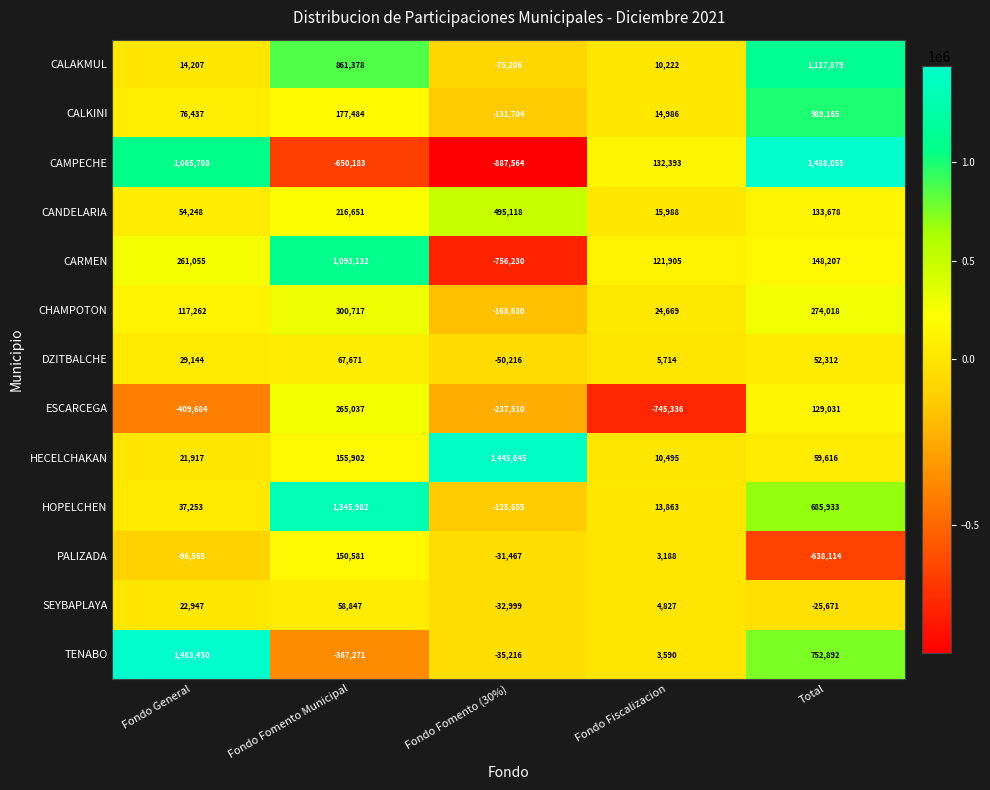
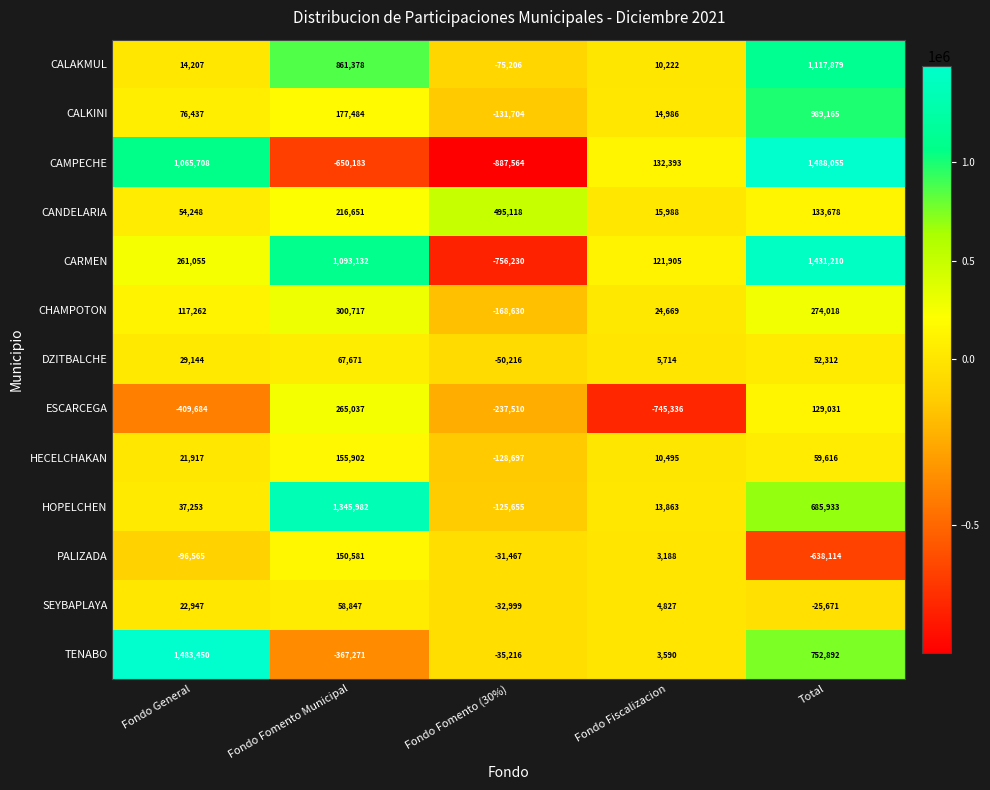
  {
    "CALAKMUL": {
      "Fondo General": "14,207",
      "Fondo Fomento Municipal": "861,378",
      "Fondo Fomento (30%)": "-75,206",
      "Fondo Fiscalizacion": "10,222",
      "Total": "1,117,879"
    },
    "CALKINI": {
      "Fondo General": "76,437",
      "Fondo Fomento Municipal": "177,484",
      "Fondo Fomento (30%)": "-131,704",
      "Fondo Fiscalizacion": "14,986",
      "Total": "989,165"
    },
    "CAMPECHE": {
      "Fondo General": "1,065,708",
      "Fondo Fomento Municipal": "-650,183",
      "Fondo Fomento (30%)": "-887,564",
      "Fondo Fiscalizacion": "132,393",
      "Total": "1,488,055"
    },
    "CANDELARIA": {
      "Fondo General": "54,248",
      "Fondo Fomento Municipal": "216,651",
      "Fondo Fomento (30%)": "495,118",
      "Fondo Fiscalizacion": "15,988",
      "Total": "133,678"
    },
    "CARMEN": {
      "Fondo General": "261,055",
      "Fondo Fomento Municipal": "1,093,132",
      "Fondo Fomento (30%)": "-756,230",
      "Fondo Fiscalizacion": "121,905",
-     "Total": "148,207"
+     "Total": "1,431,210"
    },
    "CHAMPOTON": {
      "Fondo General": "117,262",
      "Fondo Fomento Municipal": "300,717",
      "Fondo Fomento (30%)": "-168,630",
      "Fondo Fiscalizacion": "24,669",
      "Total": "274,018"
    },
    "DZITBALCHE": {
      "Fondo General": "29,144",
      "Fondo Fomento Municipal": "67,671",
      "Fondo Fomento (30%)": "-50,216",
      "Fondo Fiscalizacion": "5,714",
      "Total": "52,312"
    },
    "ESCARCEGA": {
      "Fondo General": "-409,684",
      "Fondo Fomento Municipal": "265,037",
      "Fondo Fomento (30%)": "-237,510",
      "Fondo Fiscalizacion": "-745,336",
      "Total": "129,031"
    },
    "HECELCHAKAN": {
      "Fondo General": "21,917",
      "Fondo Fomento Municipal": "155,902",
-     "Fondo Fomento (30%)": "1,445,645",
+     "Fondo Fomento (30%)": "-128,697",
      "Fondo Fiscalizacion": "10,495",
      "Total": "59,616"
    },
    "HOPELCHEN": {
      "Fondo General": "37,253",
      "Fondo Fomento Municipal": "1,345,982",
      "Fondo Fomento (30%)": "-125,655",
      "Fondo Fiscalizacion": "13,863",
      "Total": "685,933"
    },
    "PALIZADA": {
      "Fondo General": "-96,565",
      "Fondo Fomento Municipal": "150,581",
      "Fondo Fomento (30%)": "-31,467",
      "Fondo Fiscalizacion": "3,188",
      "Total": "-638,114"
    },
    "SEYBAPLAYA": {
      "Fondo General": "22,947",
      "Fondo Fomento Municipal": "58,847",
      "Fondo Fomento (30%)": "-32,999",
      "Fondo Fiscalizacion": "4,827",
      "Total": "-25,671"
    },
    "TENABO": {
      "Fondo General": "1,483,450",
      "Fondo Fomento Municipal": "-367,271",
      "Fondo Fomento (30%)": "-35,216",
      "Fondo Fiscalizacion": "3,590",
      "Total": "752,892"
    }
  }
